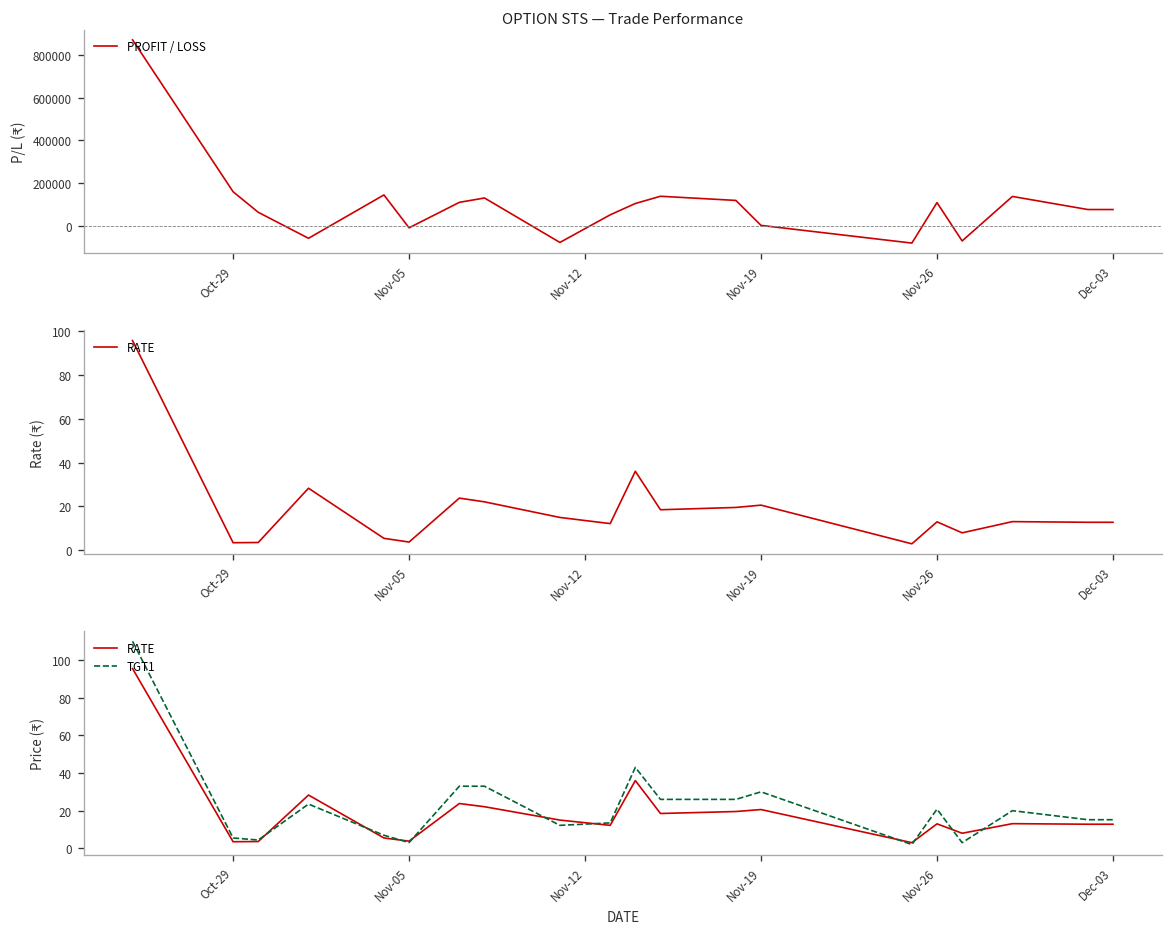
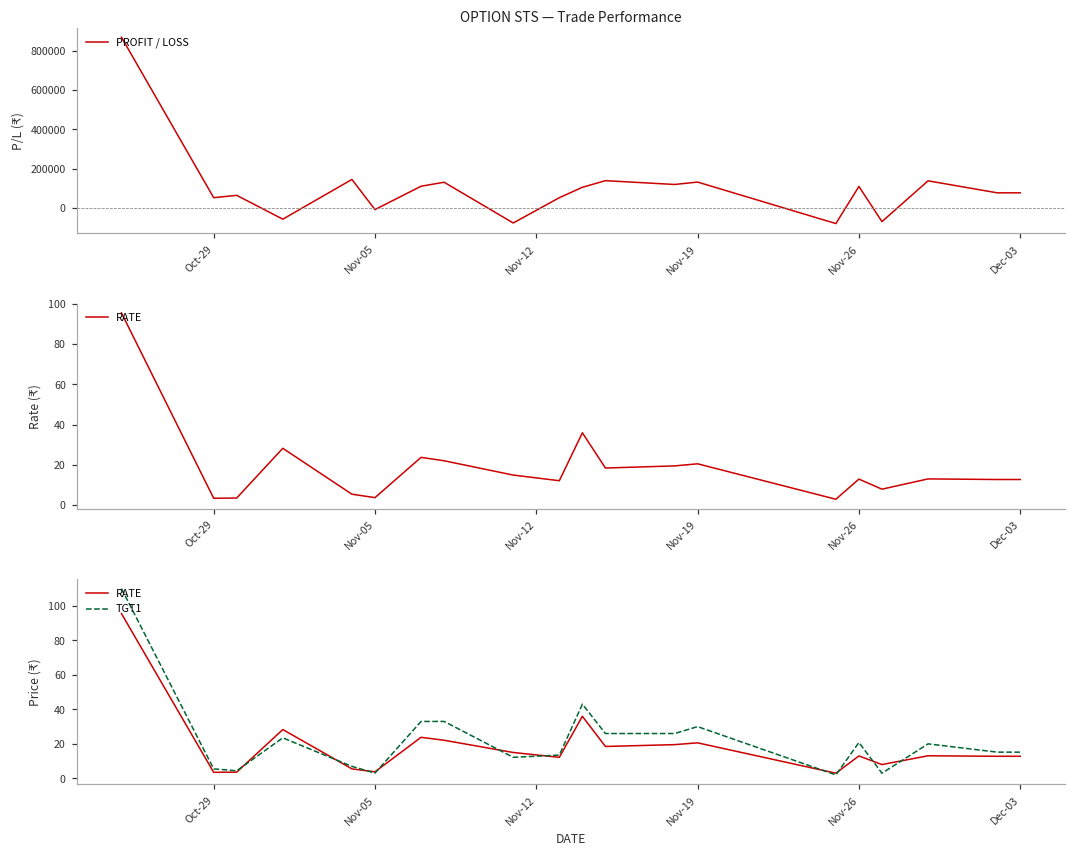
  {
    "OPTION STS — Trade Performance": {
-     "Oct-29": 160000,
+     "Oct-29": 50000,
      "Nov-05": -10000,
-     "Nov-19": 0,
+     "Nov-19": 130000,
      "Nov-26": 110000,
      "Dec-03": 80000
    }
  }
